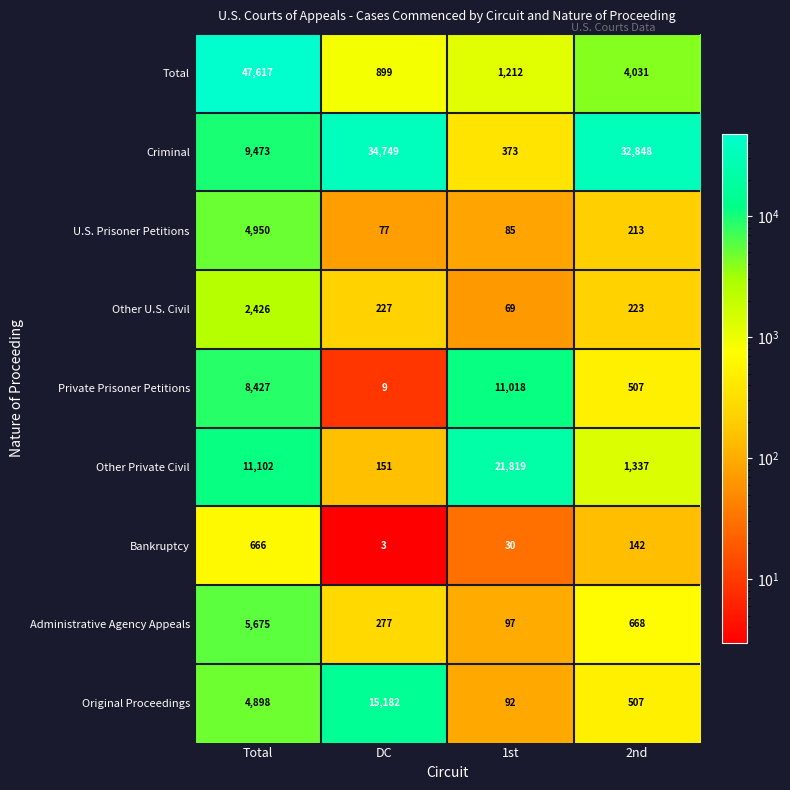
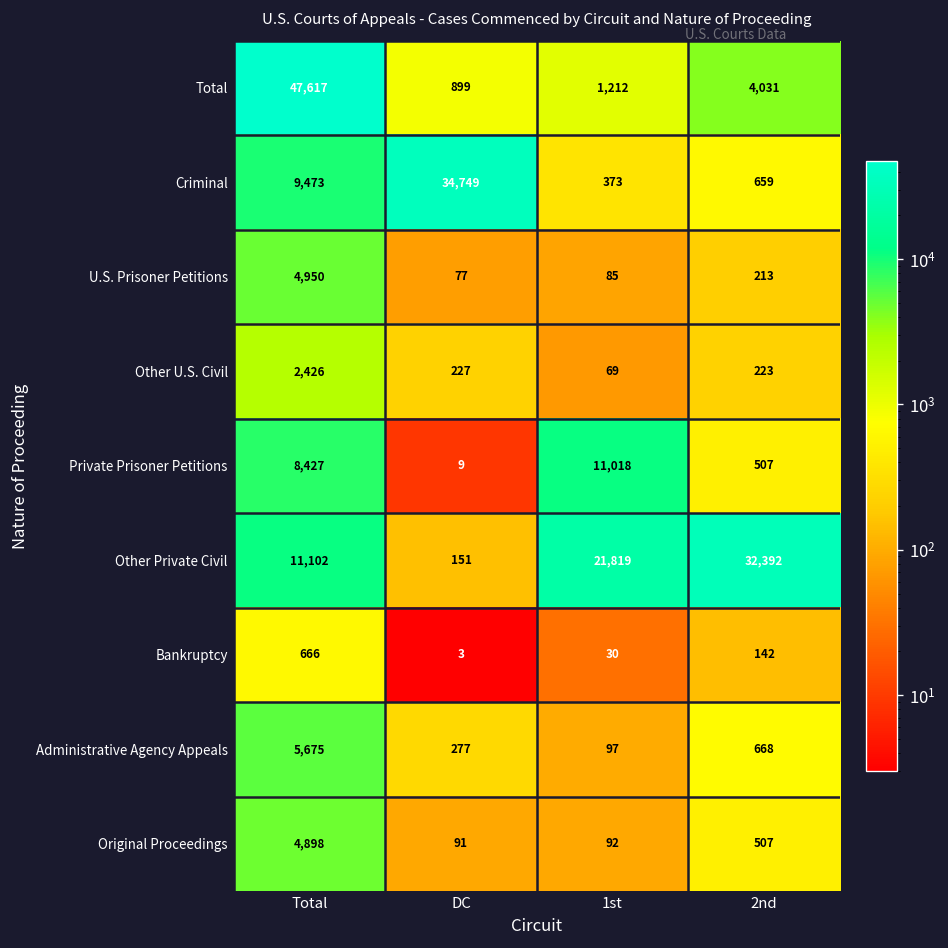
  {
    "Total": {
      "Total": "47,617",
      "DC": "899",
      "1st": "1,212",
      "2nd": "4,031"
    },
    "Criminal": {
      "Total": "9,473",
      "DC": "34,749",
      "1st": "373",
-     "2nd": "32,848"
+     "2nd": "659"
    },
    "U.S. Prisoner Petitions": {
      "Total": "4,950",
      "DC": "77",
      "1st": "85",
      "2nd": "213"
    },
    "Other U.S. Civil": {
      "Total": "2,426",
      "DC": "227",
      "1st": "69",
      "2nd": "223"
    },
    "Private Prisoner Petitions": {
      "Total": "8,427",
      "DC": "9",
      "1st": "11,018",
      "2nd": "507"
    },
    "Other Private Civil": {
      "Total": "11,102",
      "DC": "151",
      "1st": "21,819",
-     "2nd": "1,337"
+     "2nd": "32,392"
    },
    "Bankruptcy": {
      "Total": "666",
      "DC": "3",
      "1st": "30",
      "2nd": "142"
    },
    "Administrative Agency Appeals": {
      "Total": "5,675",
      "DC": "277",
      "1st": "97",
      "2nd": "668"
    },
    "Original Proceedings": {
      "Total": "4,898",
-     "DC": "15,182",
+     "DC": "91",
      "1st": "92",
      "2nd": "507"
    }
  }
